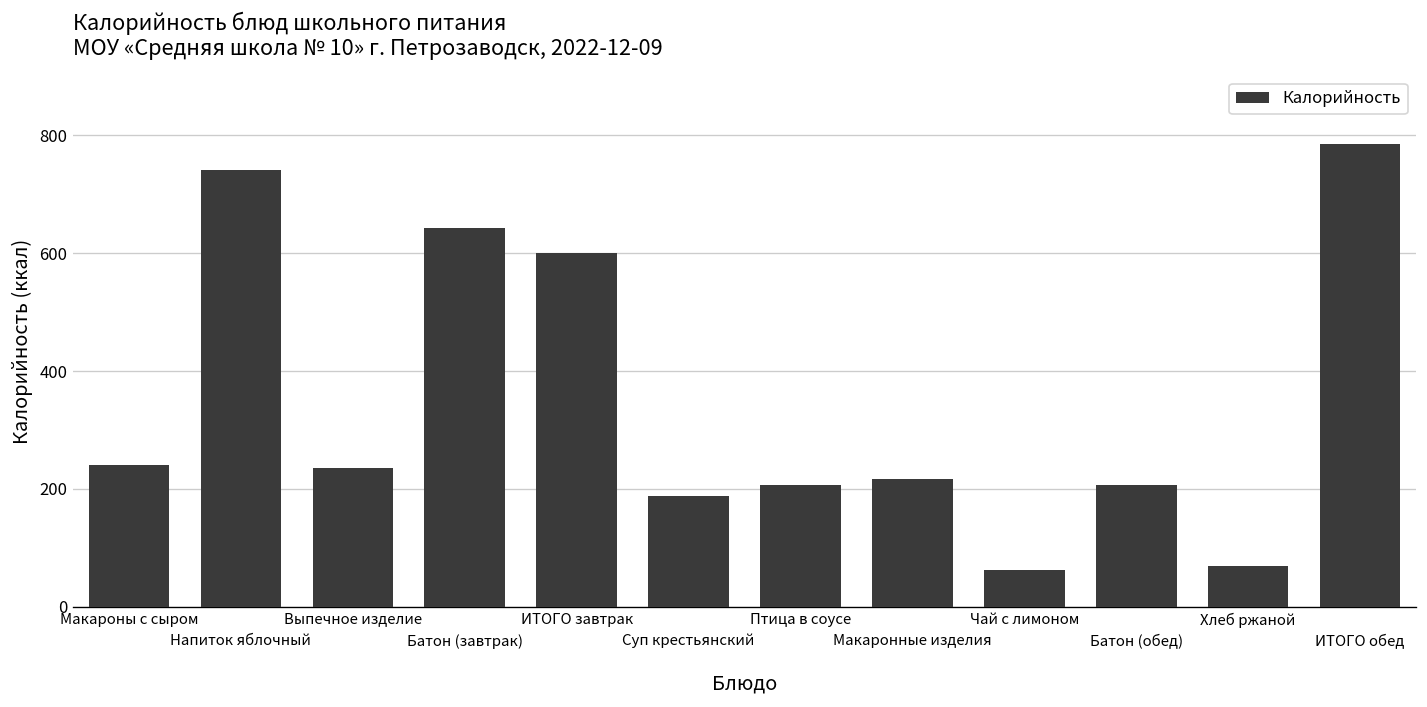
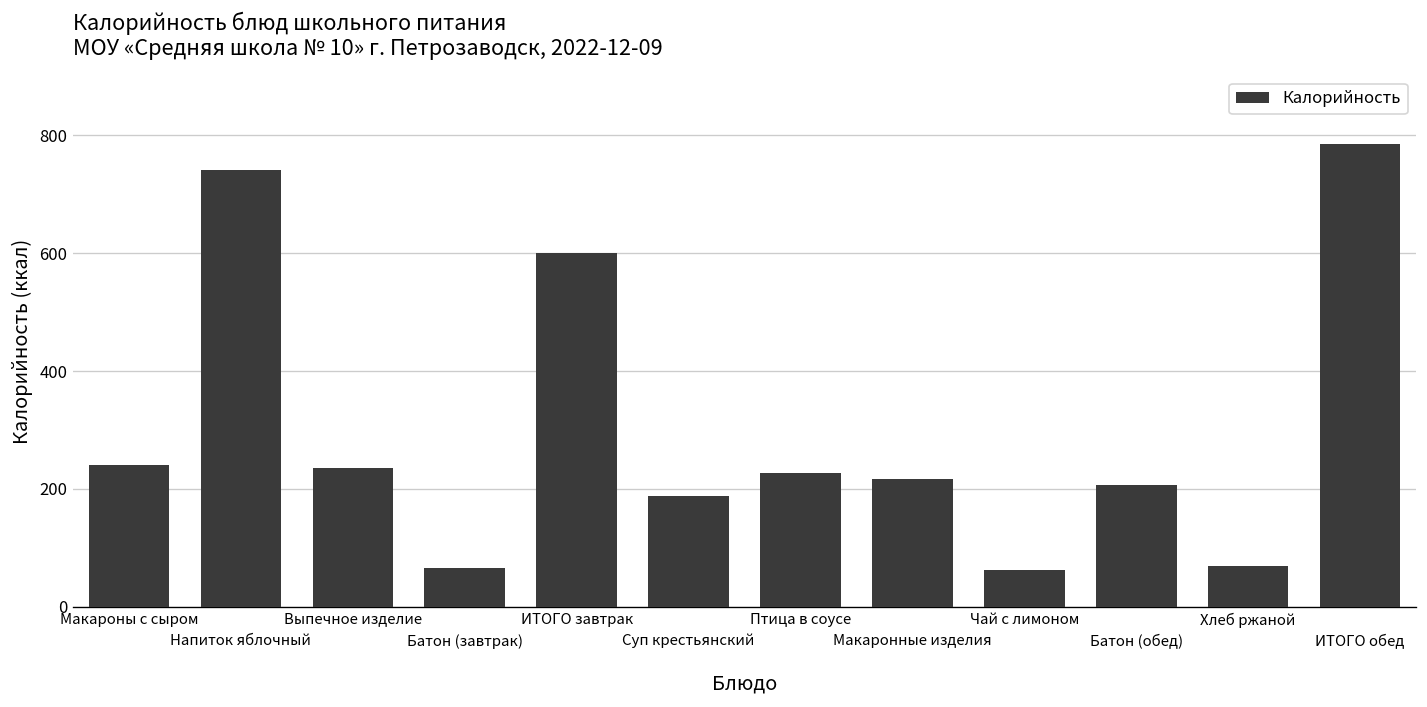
  {
    "Макароны с сыром": 240,
    "Напиток яблочный": 740,
    "Выпечное изделие": 240,
-   "Батон (завтрак)": 640,
+   "Батон (завтрак)": 70,
    "ИТОГО завтрак": 600,
    "Суп крестьянский": 190,
-   "Птица в соусе": 210,
+   "Птица в соусе": 230,
    "Макаронные изделия": 220,
    "Чай с лимоном": 60,
    "Батон (обед)": 210,
    "Хлеб ржаной": 70,
    "ИТОГО обед": 780
  }
